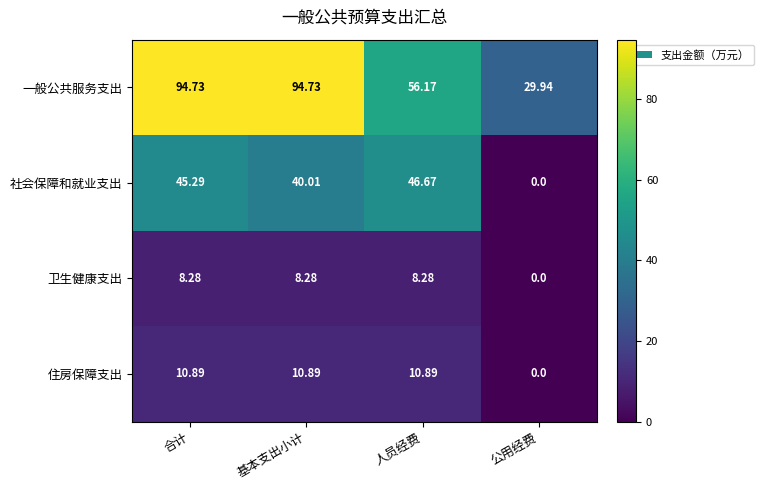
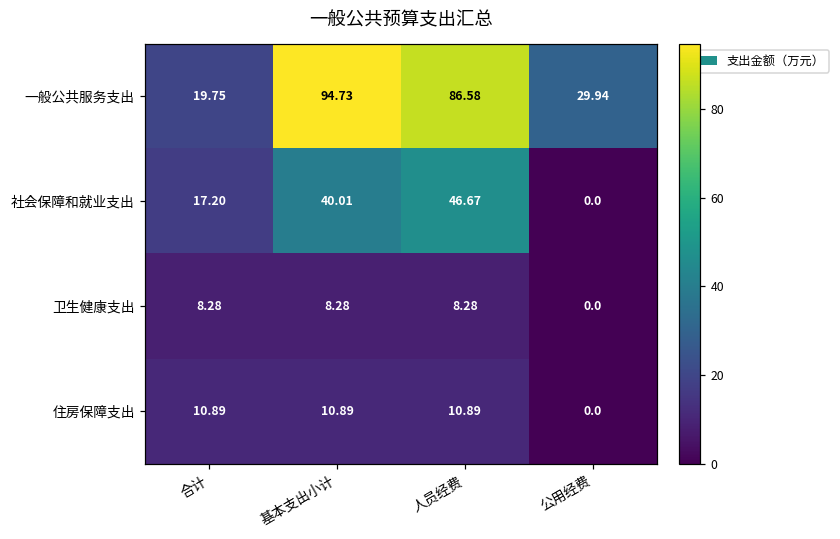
  {
    "一般公共服务支出": {
-     "合计": 94.73,
+     "合计": 19.75,
      "基本支出小计": 94.73,
-     "人员经费": 56.17,
+     "人员经费": 86.58,
      "公用经费": 29.94
    },
    "社会保障和就业支出": {
-     "合计": 45.29,
+     "合计": 17.20,
      "基本支出小计": 40.01,
      "人员经费": 46.67,
      "公用经费": 0.0
    },
    "卫生健康支出": {
      "合计": 8.28,
      "基本支出小计": 8.28,
      "人员经费": 8.28,
      "公用经费": 0.0
    },
    "住房保障支出": {
      "合计": 10.89,
      "基本支出小计": 10.89,
      "人员经费": 10.89,
      "公用经费": 0.0
    }
  }
